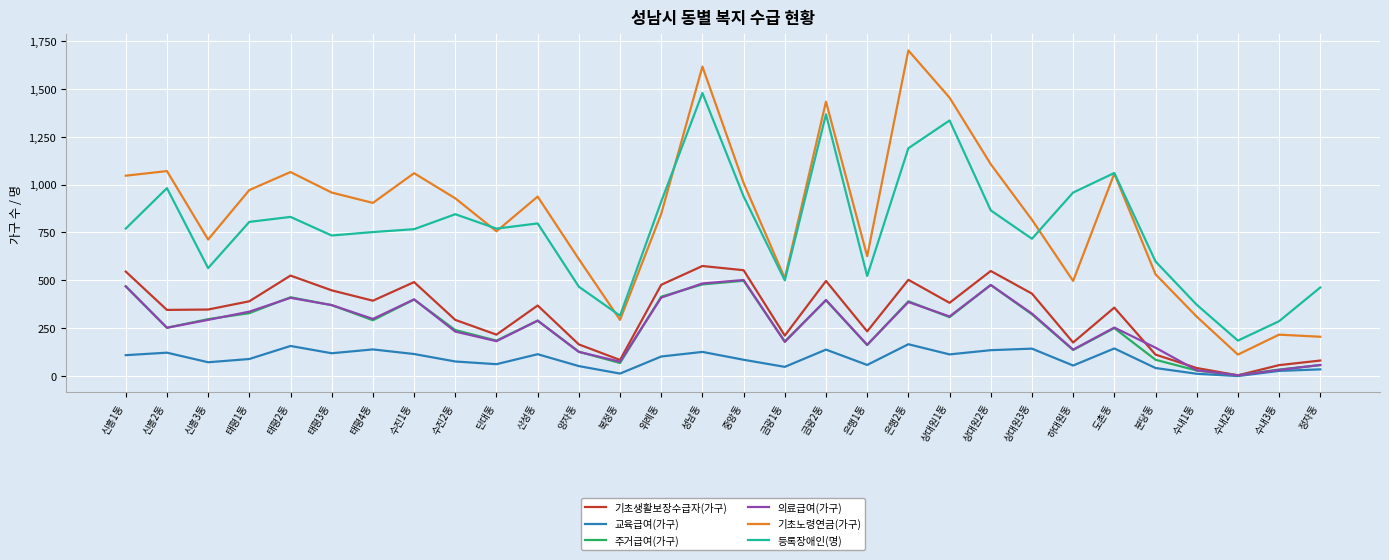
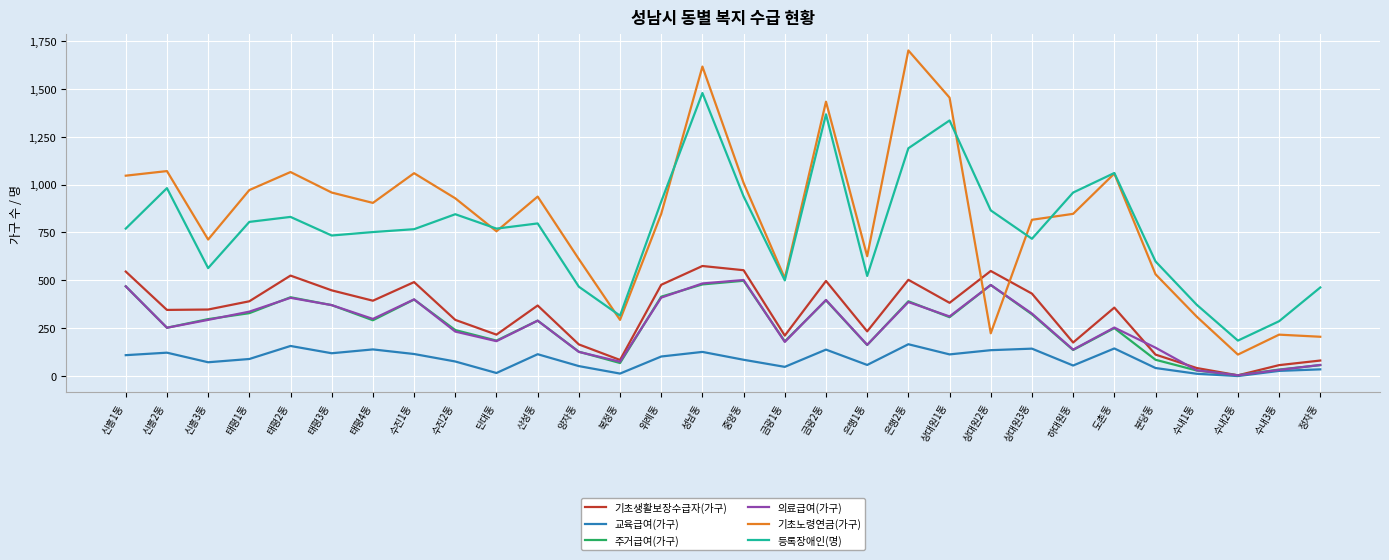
  {
    "기초생활보장수급자(가구)": {
      "신흥1동": "550",
      "신흥2동": "350",
      "신흥3동": "350",
      "태평1동": "390",
      "태평2동": "530",
      "태평3동": "450",
      "태평4동": "390",
      "수진1동": "490",
      "수진2동": "290",
      "단대동": "220",
      "산성동": "370",
      "양자동": "170",
      "위례동": "480",
      "성남동": "580",
      "중앙동": "550",
      "금광1동": "210",
      "금광2동": "500",
      "은행1동": "230",
      "은행2동": "500",
      "상대원1동": "380",
      "상대원2동": "550",
      "상대원3동": "430",
      "하대원동": "180",
      "도촌동": "360",
      "분당동": "110",
      "수내3동": "60",
      "정자동": "80"
    },
    "교육급여(가구)": {
      "신흥1동": "110",
      "신흥2동": "120",
      "신흥3동": "70",
      "태평1동": "90",
      "태평2동": "160",
      "태평3동": "120",
      "태평4동": "140",
      "수진1동": "120",
      "수진2동": "80",
-     "단대동": "60",
+     "단대동": "20",
      "산성동": "120",
      "양자동": "50",
      "복정동": "10",
      "위례동": "100",
      "성남동": "130",
      "중앙동": "90",
      "금광1동": "50",
      "금광2동": "140",
      "은행1동": "60",
      "은행2동": "170",
      "상대원1동": "110",
      "상대원2동": "140",
      "상대원3동": "140",
      "하대원동": "60",
      "도촌동": "150",
      "분당동": "40",
      "수내1동": "10",
      "정자동": "40"
    },
    "주거급여(가구)": {
      "분당동": "90"
    },
    "의료급여(가구)": {
      "분당동": "150"
    },
    "기초노령연금(가구)": {
      "신흥1동": "1,050",
      "신흥2동": "1,070",
      "신흥3동": "710",
      "태평1동": "970",
      "태평2동": "1,070",
      "태평3동": "960",
      "태평4동": "900",
      "수진1동": "1,060",
      "수진2동": "930",
      "단대동": "760",
      "산성동": "940",
      "양자동": "610",
      "복정동": "290",
      "위례동": "850",
      "성남동": "1,620",
      "중앙동": "1,010",
      "금광2동": "1,430",
      "은행1동": "630",
      "은행2동": "1,700",
      "상대원1동": "1,450",
-     "상대원2동": "1,110",
+     "상대원2동": "220",
      "상대원3동": "820",
-     "하대원동": "500",
+     "하대원동": "850",
      "분당동": "530",
      "수내1동": "310",
      "수내2동": "110",
      "수내3동": "220",
      "정자동": "210"
    },
    "등록장애인(명)": {
      "신흥1동": "770",
      "신흥2동": "980",
      "신흥3동": "560",
      "태평1동": "810",
      "태평2동": "830",
      "태평3동": "730",
      "태평4동": "750",
      "수진1동": "770",
      "수진2동": "850",
      "단대동": "770",
      "산성동": "800",
      "양자동": "470",
      "복정동": "320",
      "위례동": "910",
      "성남동": "1,480",
      "중앙동": "940",
      "금광2동": "1,370",
      "은행1동": "520",
      "은행2동": "1,190",
      "상대원1동": "1,330",
      "상대원2동": "870",
      "상대원3동": "720",
      "하대원동": "960",
      "분당동": "600",
      "수내1동": "370",
      "수내2동": "190",
      "수내3동": "290",
      "정자동": "460"
    }
  }
